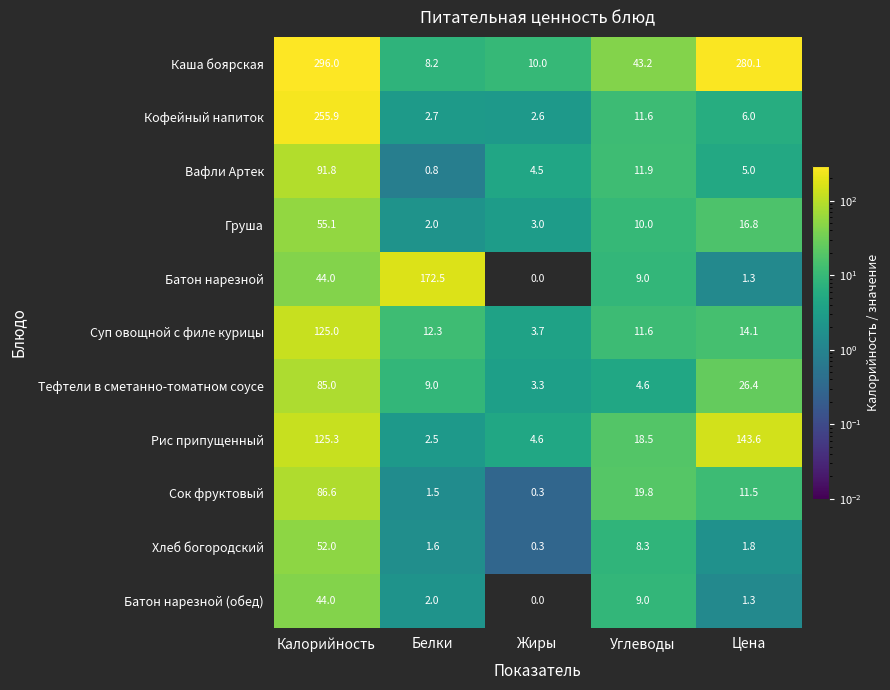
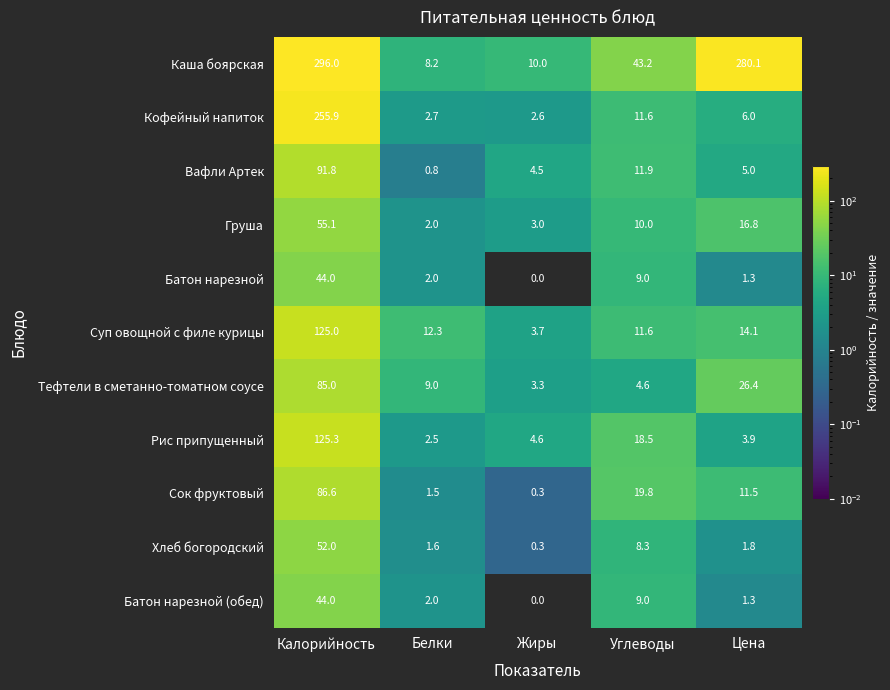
  {
    "Каша боярская": {
      "Калорийность": 296.0,
      "Белки": 8.2,
      "Жиры": 10.0,
      "Углеводы": 43.2,
      "Цена": 280.1
    },
    "Кофейный напиток": {
      "Калорийность": 255.9,
      "Белки": 2.7,
      "Жиры": 2.6,
      "Углеводы": 11.6,
      "Цена": 6.0
    },
    "Вафли Артек": {
      "Калорийность": 91.8,
      "Белки": 0.8,
      "Жиры": 4.5,
      "Углеводы": 11.9,
      "Цена": 5.0
    },
    "Груша": {
      "Калорийность": 55.1,
      "Белки": 2.0,
      "Жиры": 3.0,
      "Углеводы": 10.0,
      "Цена": 16.8
    },
    "Батон нарезной": {
      "Калорийность": 44.0,
-     "Белки": 172.5,
+     "Белки": 2.0,
      "Жиры": 0.0,
      "Углеводы": 9.0,
      "Цена": 1.3
    },
    "Суп овощной с филе курицы": {
      "Калорийность": 125.0,
      "Белки": 12.3,
      "Жиры": 3.7,
      "Углеводы": 11.6,
      "Цена": 14.1
    },
    "Тефтели в сметанно-томатном соусе": {
      "Калорийность": 85.0,
      "Белки": 9.0,
      "Жиры": 3.3,
      "Углеводы": 4.6,
      "Цена": 26.4
    },
    "Рис припущенный": {
      "Калорийность": 125.3,
      "Белки": 2.5,
      "Жиры": 4.6,
      "Углеводы": 18.5,
-     "Цена": 143.6
+     "Цена": 3.9
    },
    "Сок фруктовый": {
      "Калорийность": 86.6,
      "Белки": 1.5,
      "Жиры": 0.3,
      "Углеводы": 19.8,
      "Цена": 11.5
    },
    "Хлеб богородский": {
      "Калорийность": 52.0,
      "Белки": 1.6,
      "Жиры": 0.3,
      "Углеводы": 8.3,
      "Цена": 1.8
    },
    "Батон нарезной (обед)": {
      "Калорийность": 44.0,
      "Белки": 2.0,
      "Жиры": 0.0,
      "Углеводы": 9.0,
      "Цена": 1.3
    }
  }
